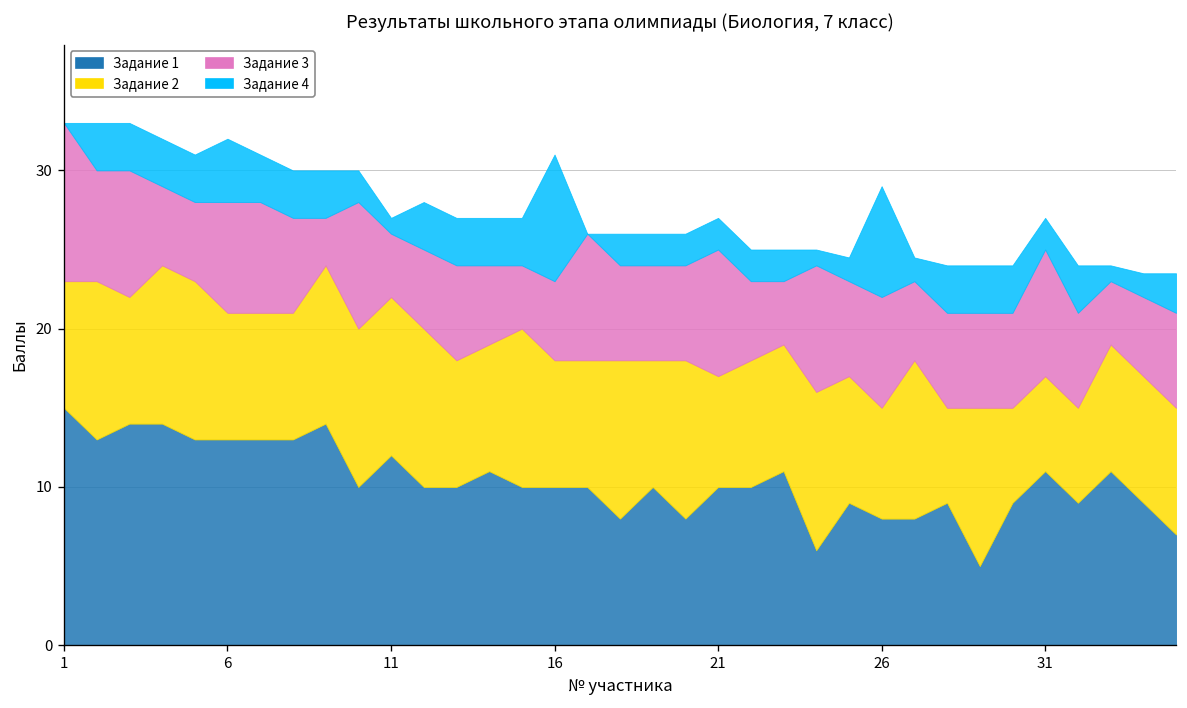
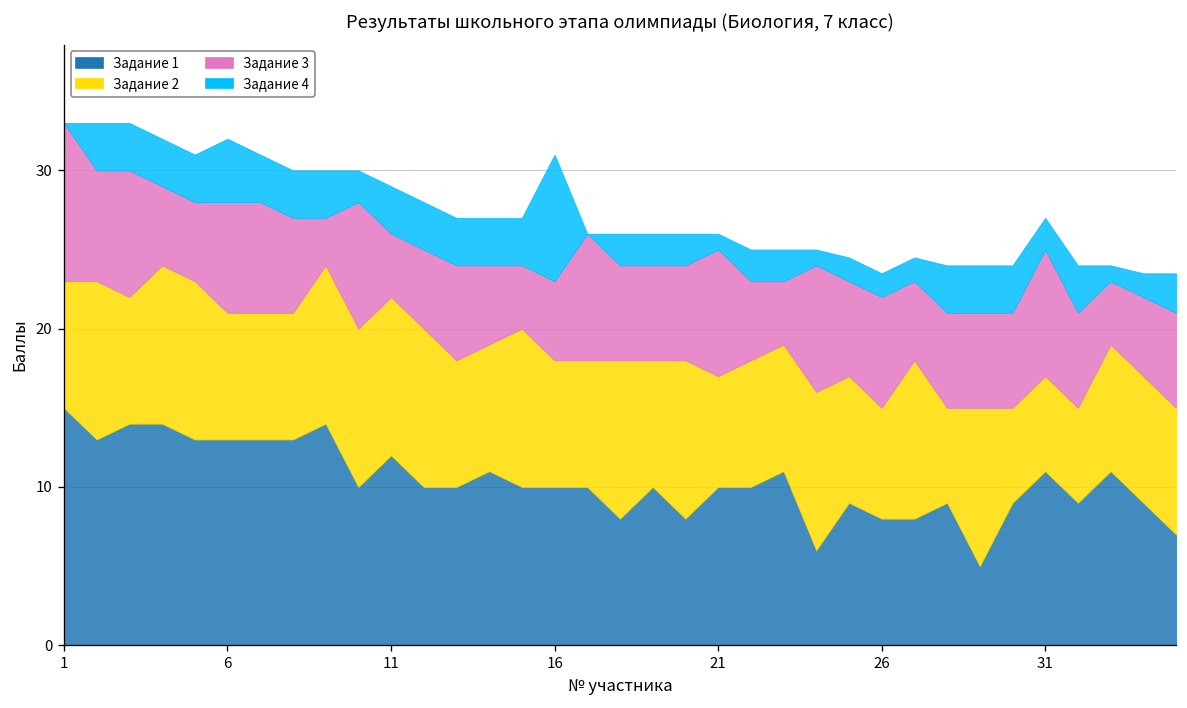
  {
    "Задание 1": {
      "1": 15.0,
      "6": 13.0,
      "11": 12.0,
      "16": 10.0,
      "21": 10.0,
      "26": 8.0,
      "31": 11.0
    },
    "Задание 2": {
      "1": 8.0,
      "6": 8.0,
      "11": 10.0,
      "16": 8.0,
      "21": 7.0,
      "26": 7.0,
      "31": 6.0
    },
    "Задание 3": {
      "6": 7.0,
      "11": 4.0,
      "16": 5.0,
      "21": 8.0,
      "26": 7.0,
      "31": 8.0
    },
    "Задание 4": {
      "6": 4.0,
-     "11": 1,
+     "11": 3,
      "16": 8.0,
-     "21": 2,
-     "26": 7.0,
+     "21": 1,
+     "26": 1.5,
      "31": 2.0
    }
  }
